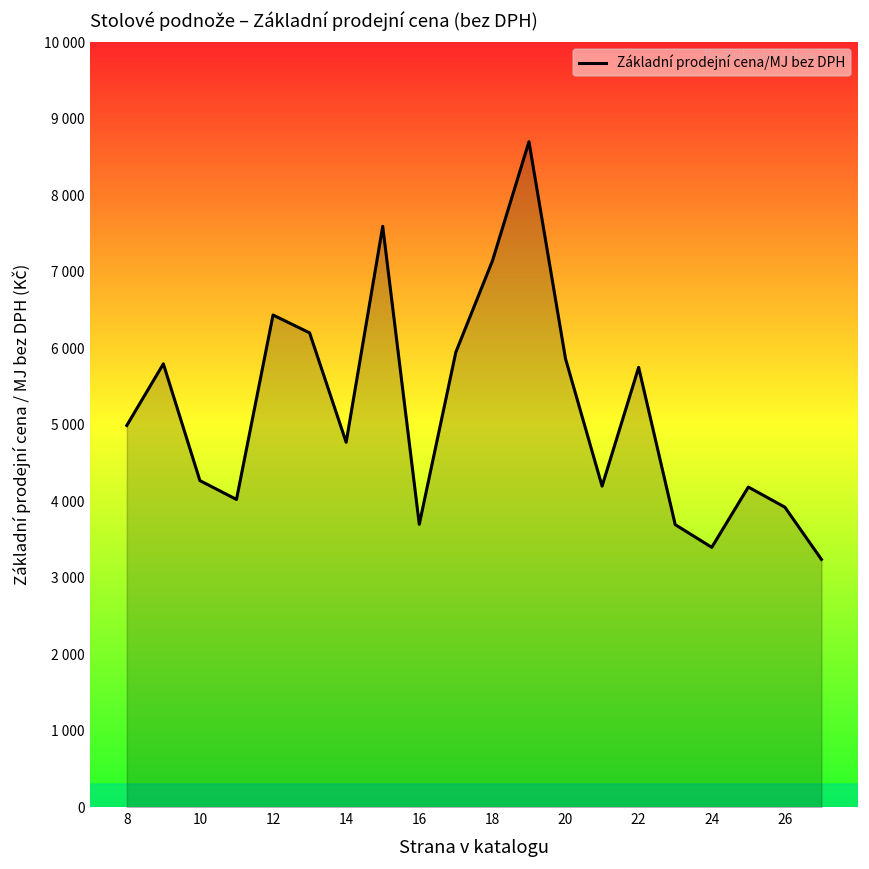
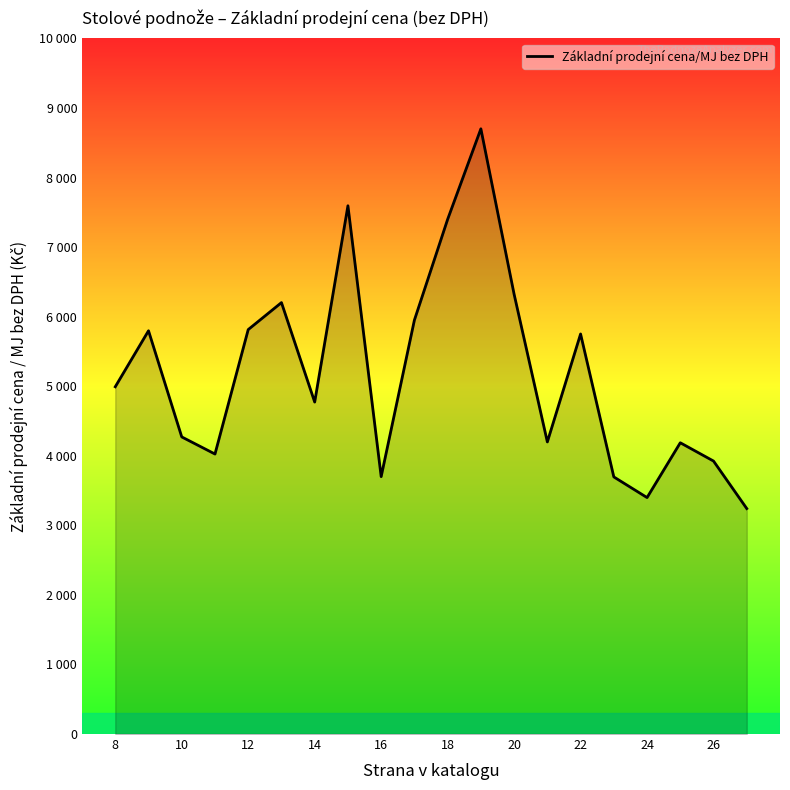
  {
    "8": 5000,
    "10": 4300,
-   "12": 6400,
+   "12": 5800,
    "14": 4800,
    "16": 3700,
-   "18": 7100,
-   "20": 5900,
+   "18": 7400,
+   "20": 6300,
    "22": 5800,
    "24": 3400,
    "26": 3900
  }
